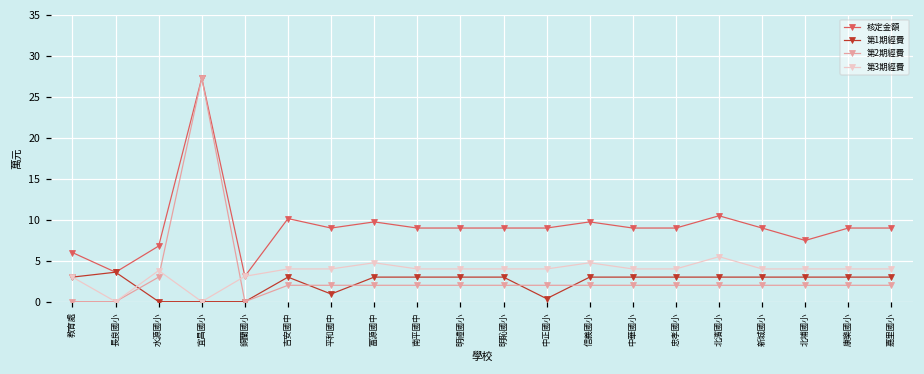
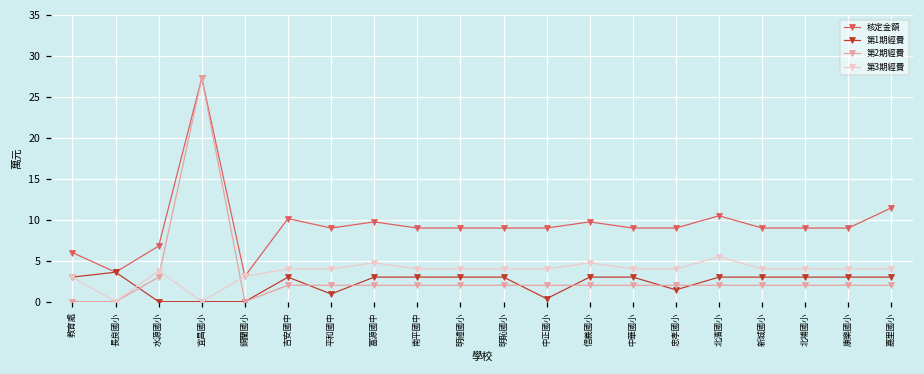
  {
    "核定金額": {
      "教育處": 6,
      "水源國小": 7,
      "吉安國中": 10,
      "平和國中": 9,
      "富源國中": 10,
      "南平國中": 9,
      "明禮國小": 9,
      "明恥國小": 9,
      "中正國小": 9,
      "信義國小": 10,
      "中華國小": 9,
      "忠孝國小": 9,
      "北濱國小": 11,
      "新城國小": 9,
-     "北埔國小": 7,
+     "北埔國小": 9,
      "康樂國小": 9,
-     "嘉里國小": 9
+     "嘉里國小": 11
    },
    "第1期經費": {
      "水源國小": 0,
      "吉安國中": 3,
      "平和國中": 1,
      "富源國中": 3,
      "南平國中": 3,
      "明禮國小": 3,
      "明恥國小": 3,
      "中正國小": 0,
      "信義國小": 3,
      "中華國小": 3,
-     "忠孝國小": 3,
+     "忠孝國小": 1,
      "北濱國小": 3,
      "新城國小": 3,
      "北埔國小": 3,
      "康樂國小": 3,
      "嘉里國小": 3
    }
  }
